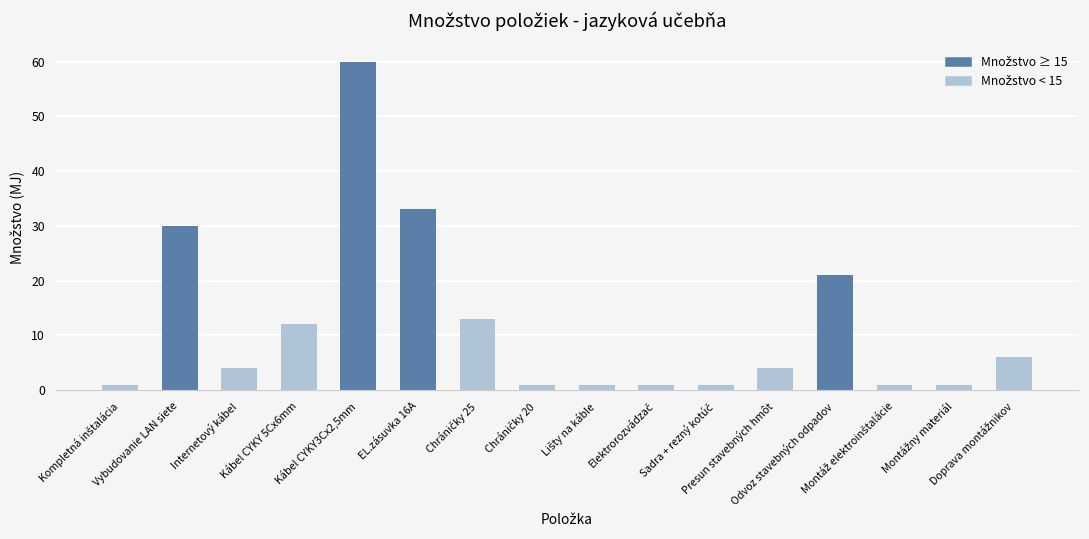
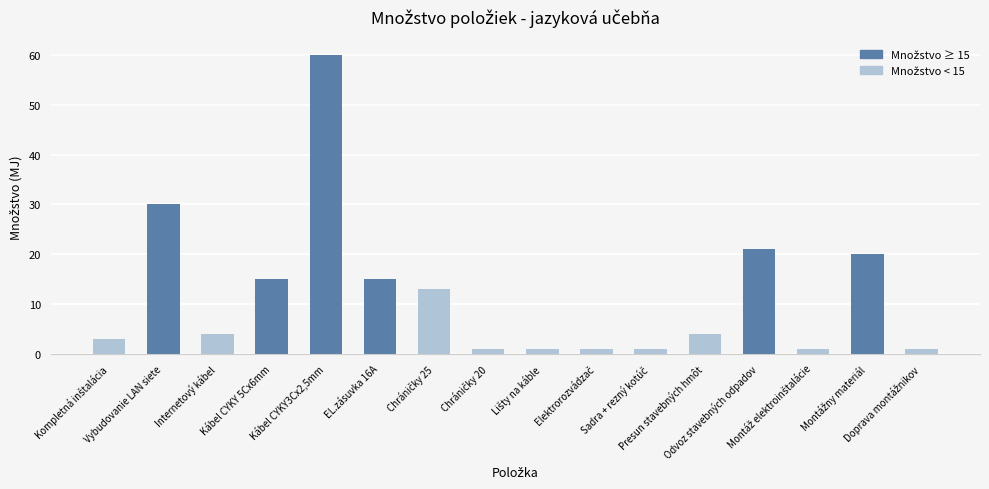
  {
-   "Kompletná inštalácia": 1,
+   "Kompletná inštalácia": 3,
    "Vybudovanie LAN siete": 30,
    "Internetový kábel": 4,
-   "Kábel CYKY 5Cx6mm": 12,
+   "Kábel CYKY 5Cx6mm": 15,
    "Kábel CYKY3Cx2,5mm": 60,
-   "EL.zásuvka 16A": 33,
+   "EL.zásuvka 16A": 15,
    "Chráničky 25": 13,
    "Chráničky 20": 1,
    "Lišty na káble": 1,
    "Elektrorozvádzač": 1,
    "Sadra + rezný kotúč": 1,
    "Presun stavebných hmôt": 4,
    "Odvoz stavebných odpadov": 21,
    "Montáž elektroinštalácie": 1,
-   "Montážny materiál": 1,
-   "Doprava montážnikov": 6
+   "Montážny materiál": 20,
+   "Doprava montážnikov": 1
  }
